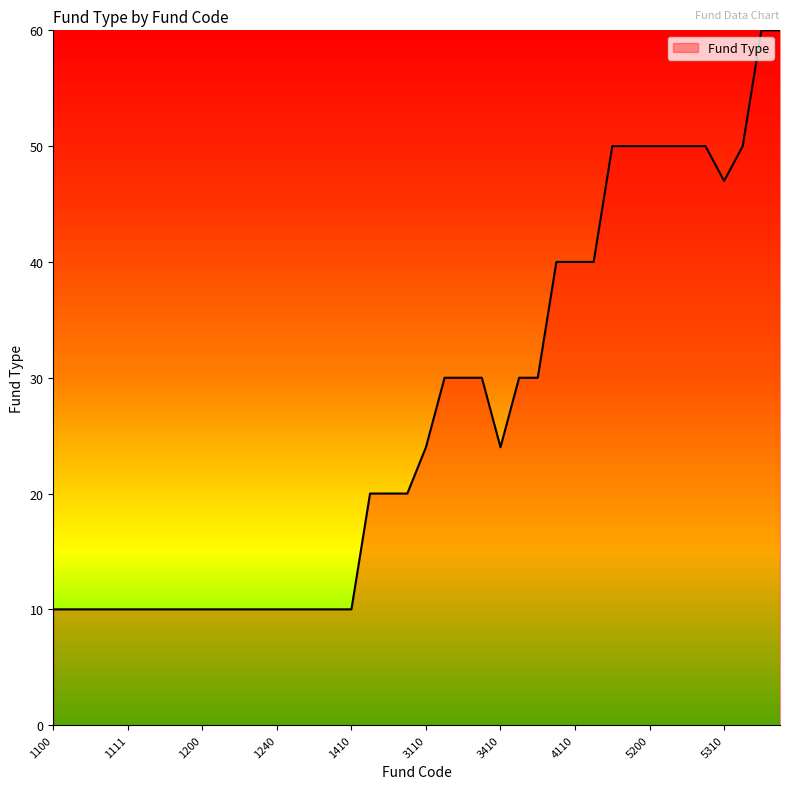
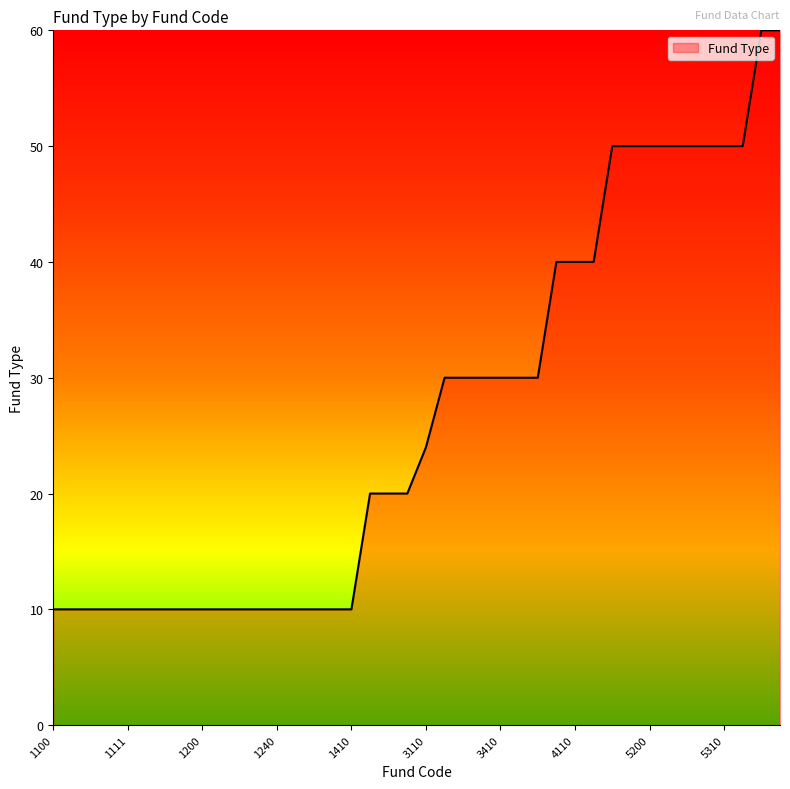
  {
    "1240": 10,
    "1410": 10,
    "3110": 24,
-   "3410": 24,
-   "5310": 47
+   "3410": 30,
+   "5310": 50
  }
